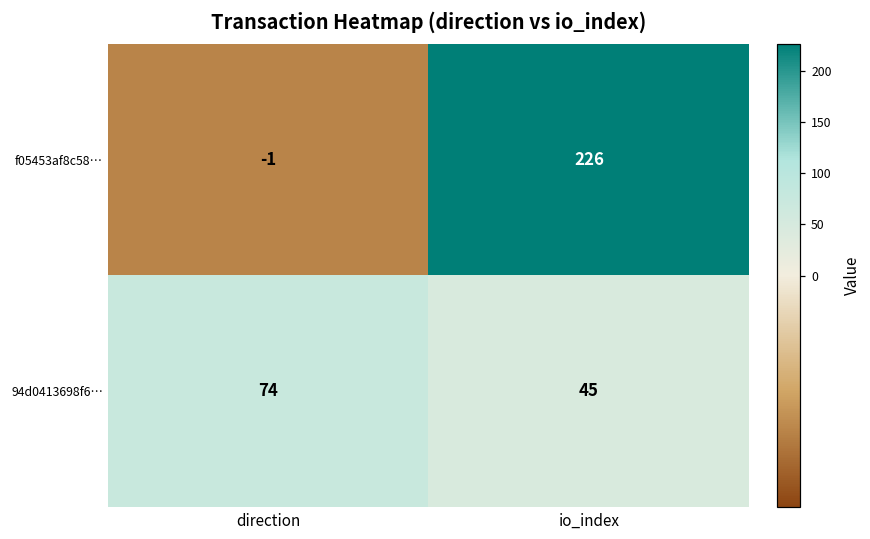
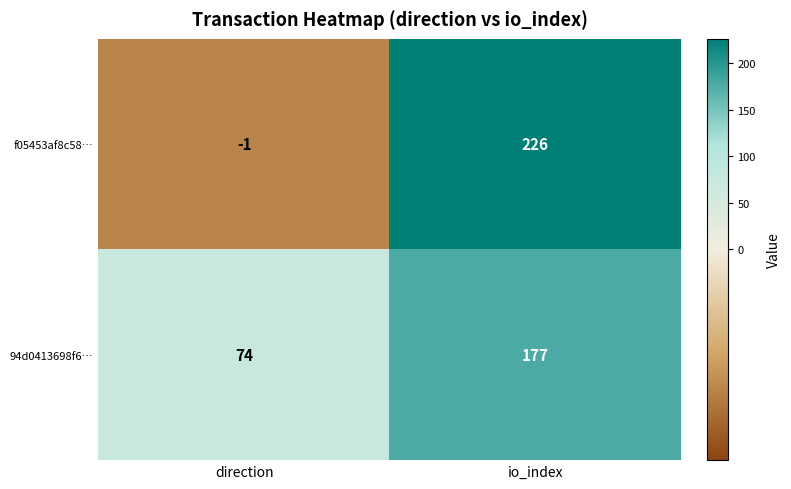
  {
    "f05453af8c58…": {
      "direction": -1,
      "io_index": 226
    },
    "94d0413698f6…": {
      "direction": 74,
-     "io_index": 45
+     "io_index": 177
    }
  }
